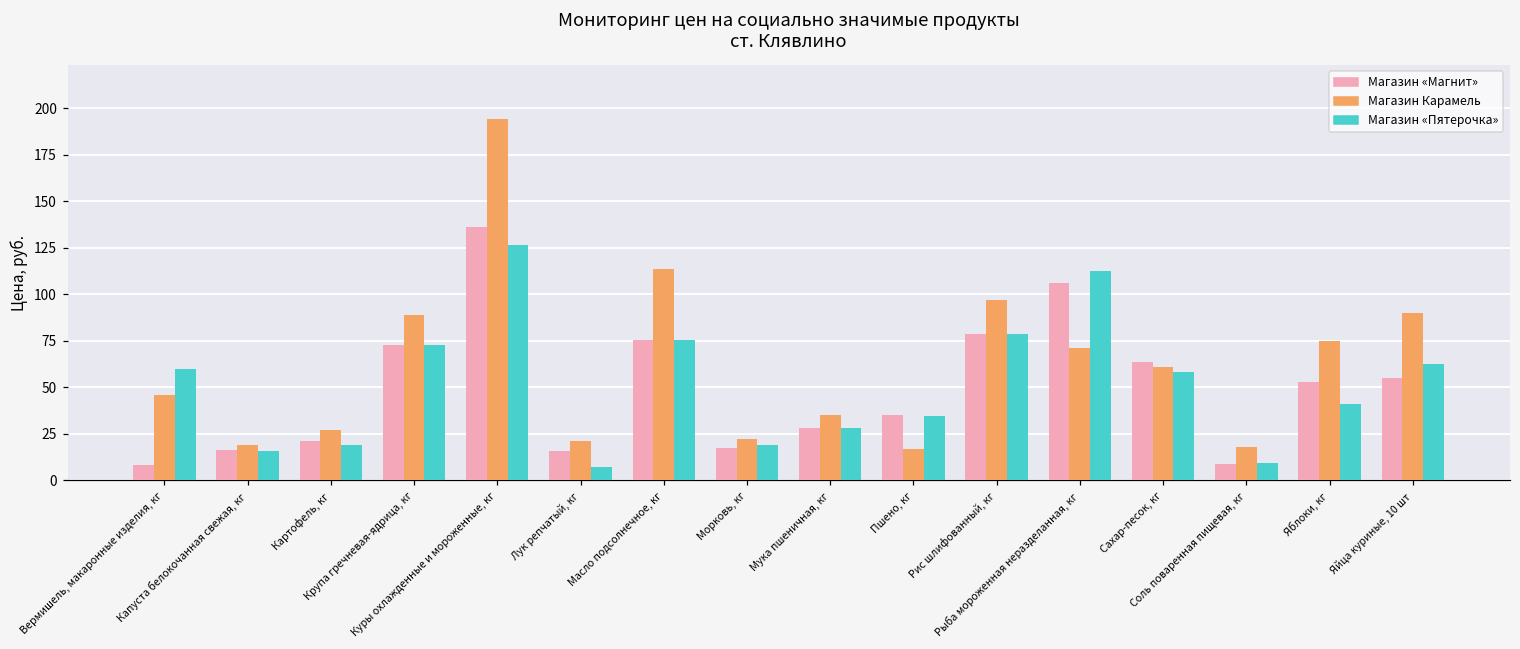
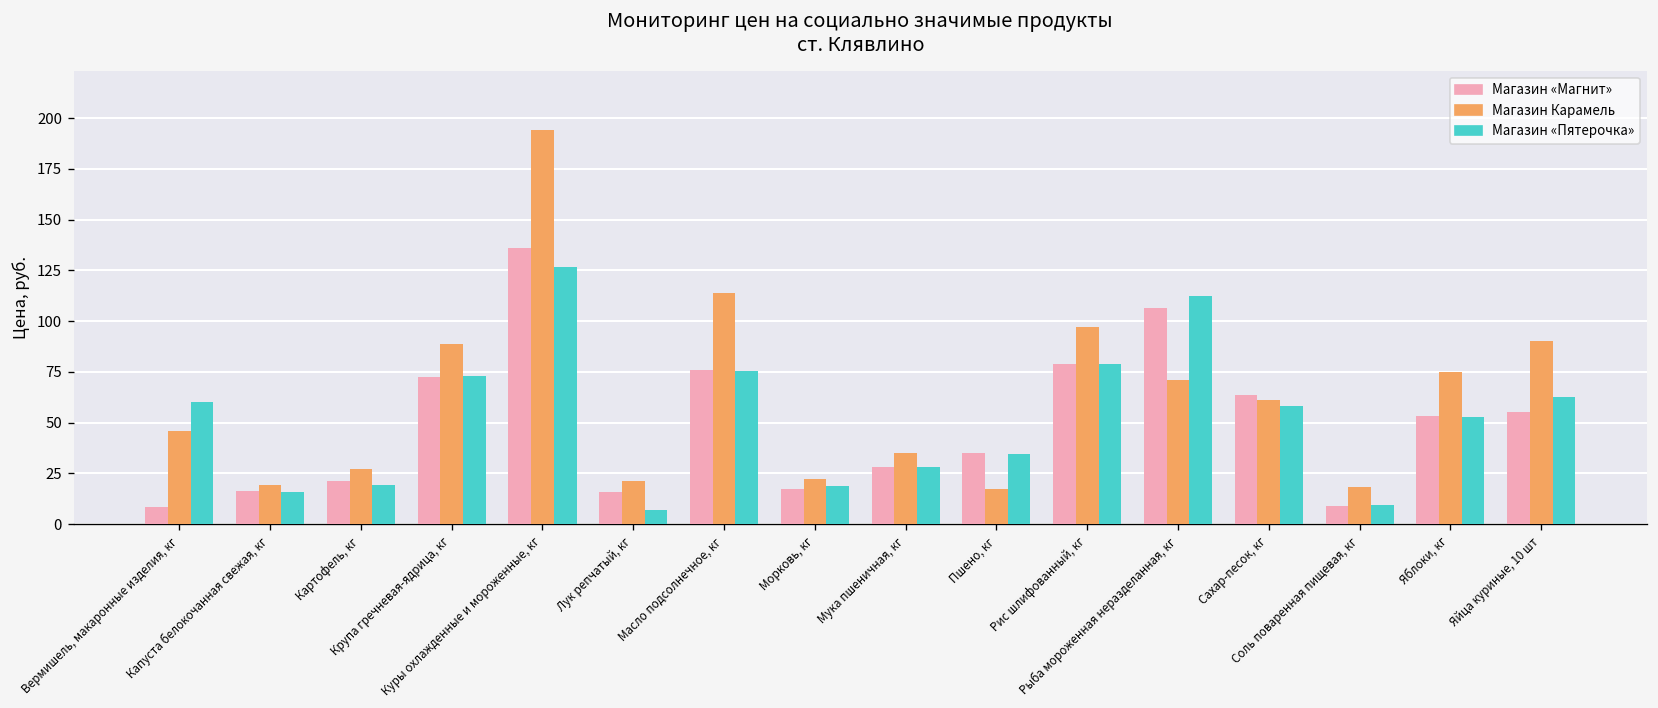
  {
    "Магазин «Магнит»": {
      "Вермишель, макаронные изделия, кг": 8,
      "Капуста белокочанная свежая, кг": 16,
      "Картофель, кг": 21,
      "Крупа гречневая-ядрица, кг": 73,
      "Куры охлажденные и мороженные, кг": 136,
      "Лук репчатый, кг": 16,
      "Масло подсолнечное, кг": 76,
      "Морковь, кг": 17,
      "Мука пшеничная, кг": 28,
      "Пшено, кг": 35,
      "Рис шлифованный, кг": 79,
      "Рыба мороженная неразделанная, кг": 106,
      "Сахар-песок, кг": 64,
      "Соль поваренная пищевая, кг": 9,
      "Яблоки, кг": 53,
      "Яйца куриные, 10 шт": 55
    },
    "Магазин Карамель": {
      "Вермишель, макаронные изделия, кг": 46,
      "Капуста белокочанная свежая, кг": 19,
      "Картофель, кг": 27,
      "Крупа гречневая-ядрица, кг": 89,
      "Куры охлажденные и мороженные, кг": 194,
      "Лук репчатый, кг": 21,
      "Масло подсолнечное, кг": 114,
      "Морковь, кг": 22,
      "Мука пшеничная, кг": 35,
      "Пшено, кг": 17,
      "Рис шлифованный, кг": 97,
      "Рыба мороженная неразделанная, кг": 71,
      "Сахар-песок, кг": 61,
      "Соль поваренная пищевая, кг": 18,
      "Яблоки, кг": 75,
      "Яйца куриные, 10 шт": 90
    },
    "Магазин «Пятерочка»": {
      "Вермишель, макаронные изделия, кг": 60,
      "Капуста белокочанная свежая, кг": 16,
      "Картофель, кг": 19,
      "Крупа гречневая-ядрица, кг": 73,
      "Куры охлажденные и мороженные, кг": 127,
      "Лук репчатый, кг": 7,
      "Масло подсолнечное, кг": 76,
      "Морковь, кг": 19,
      "Мука пшеничная, кг": 28,
      "Пшено, кг": 35,
      "Рис шлифованный, кг": 79,
      "Рыба мороженная неразделанная, кг": 112,
      "Сахар-песок, кг": 58,
      "Соль поваренная пищевая, кг": 9,
-     "Яблоки, кг": 41,
+     "Яблоки, кг": 53,
      "Яйца куриные, 10 шт": 63
    }
  }
